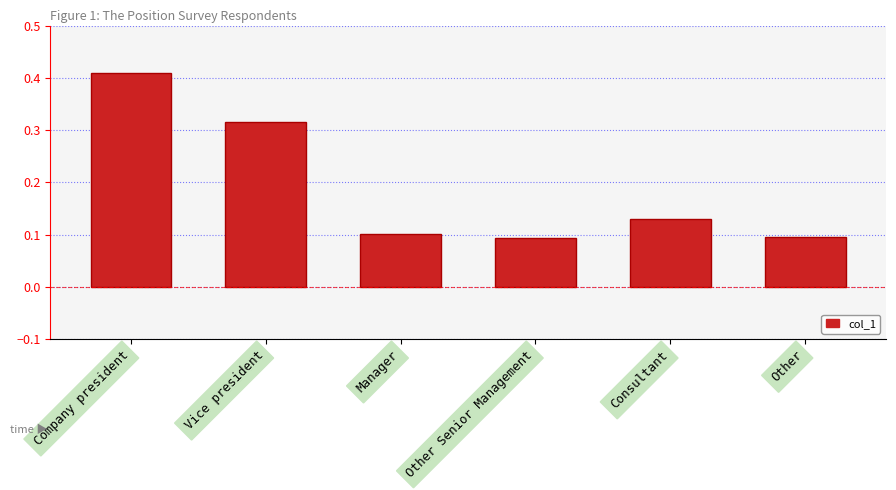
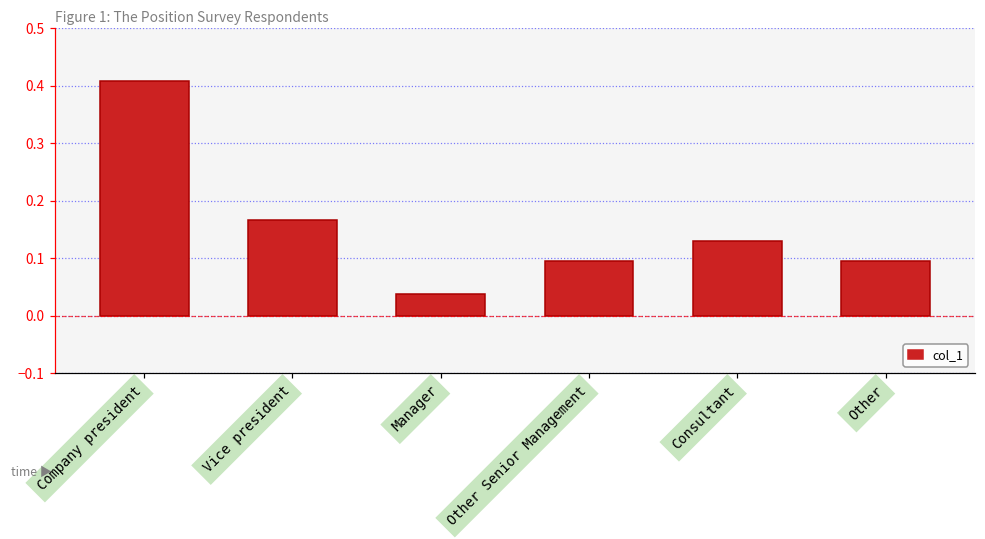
  {
    "Company president": 0.41,
-   "Vice president": 0.32,
-   "Manager": 0.10,
+   "Vice president": 0.17,
+   "Manager": 0.04,
    "Other Senior Management": 0.09,
    "Consultant": 0.13,
    "Other": 0.09
  }
